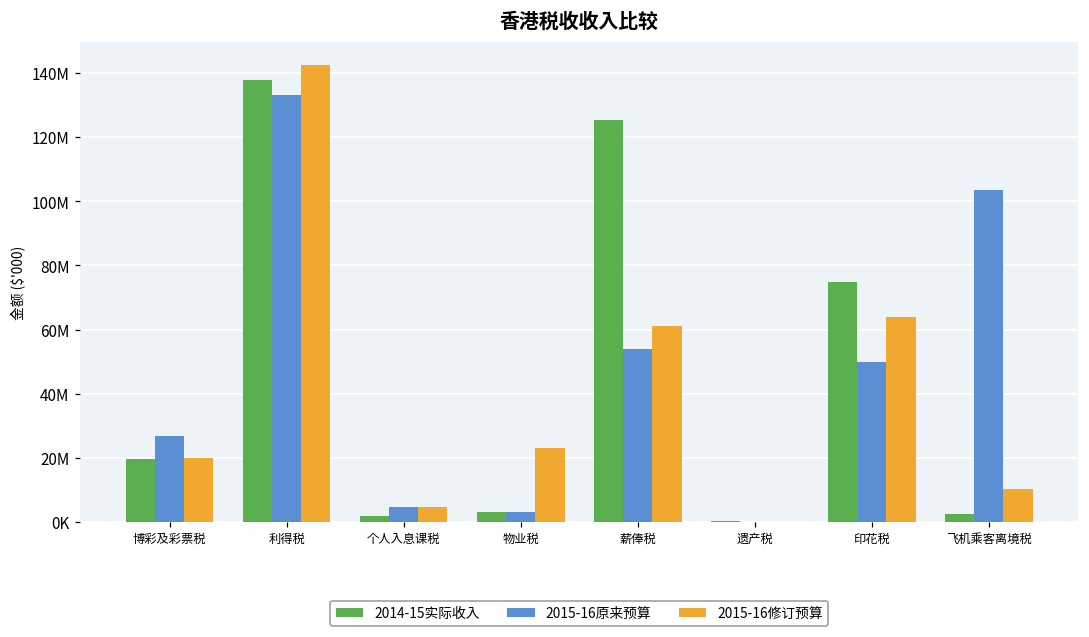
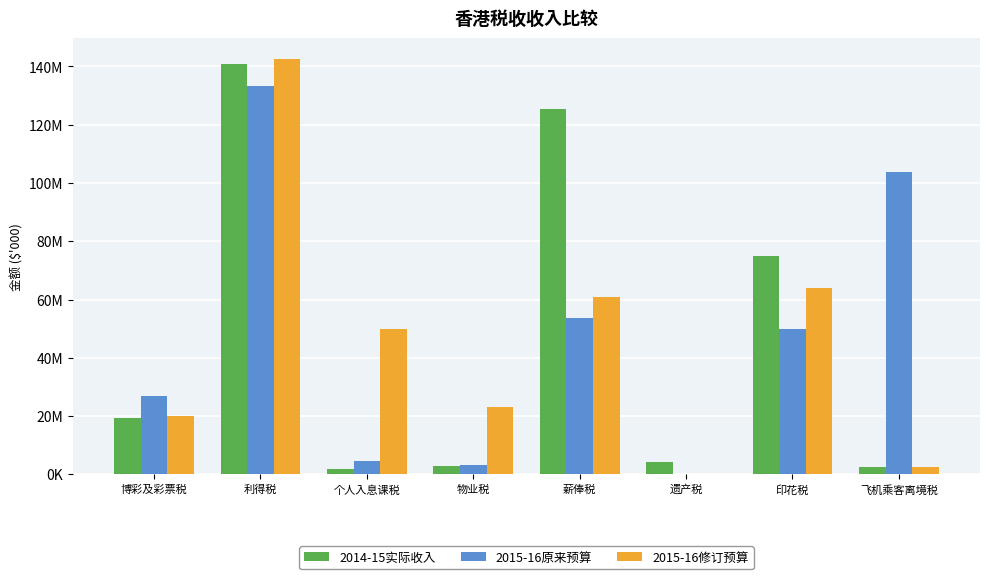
  {
    "2014-15实际收入": {
      "博彩及彩票税": 19000000,
-     "利得税": 138000000,
+     "利得税": 141000000,
      "个人入息课税": 2000000,
      "物业税": 3000000,
      "薪俸税": 126000000,
-     "遗产税": 0,
+     "遗产税": 4000000,
      "印花税": 75000000,
      "飞机乘客离境税": 2000000
    },
    "2015-16原来预算": {
      "博彩及彩票税": 27000000,
      "利得税": 133000000,
      "个人入息课税": 5000000,
      "物业税": 3000000,
      "薪俸税": 54000000,
      "印花税": 50000000,
      "飞机乘客离境税": 104000000
    },
    "2015-16修订预算": {
      "博彩及彩票税": 20000000,
      "利得税": 143000000,
-     "个人入息课税": 5000000,
+     "个人入息课税": 50000000,
      "物业税": 23000000,
      "薪俸税": 61000000,
      "印花税": 64000000,
-     "飞机乘客离境税": 10000000
+     "飞机乘客离境税": 2000000
    }
  }
